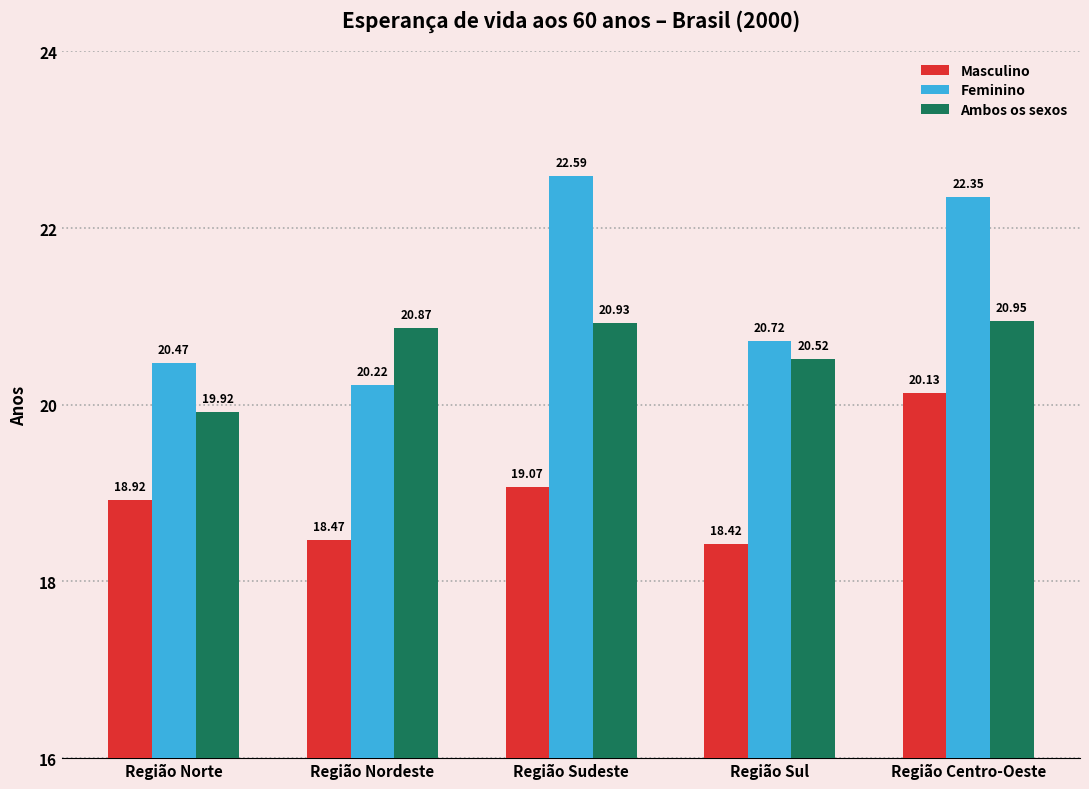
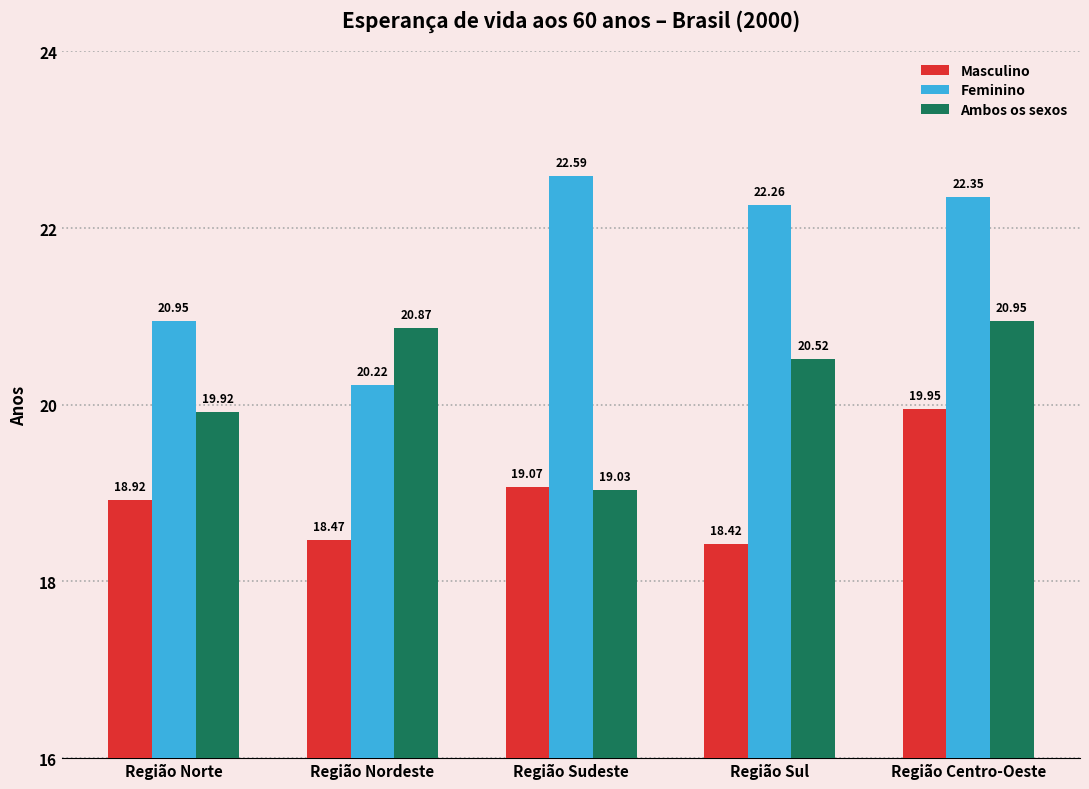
  {
    "Masculino": {
      "Região Norte": 18.92,
      "Região Nordeste": 18.47,
      "Região Sudeste": 19.07,
      "Região Sul": 18.42,
-     "Região Centro-Oeste": 20.13
+     "Região Centro-Oeste": 19.95
    },
    "Feminino": {
-     "Região Norte": 20.47,
+     "Região Norte": 20.95,
      "Região Nordeste": 20.22,
      "Região Sudeste": 22.59,
-     "Região Sul": 20.72,
+     "Região Sul": 22.26,
      "Região Centro-Oeste": 22.35
    },
    "Ambos os sexos": {
      "Região Norte": 19.92,
      "Região Nordeste": 20.87,
-     "Região Sudeste": 20.93,
+     "Região Sudeste": 19.03,
      "Região Sul": 20.52,
      "Região Centro-Oeste": 20.95
    }
  }
